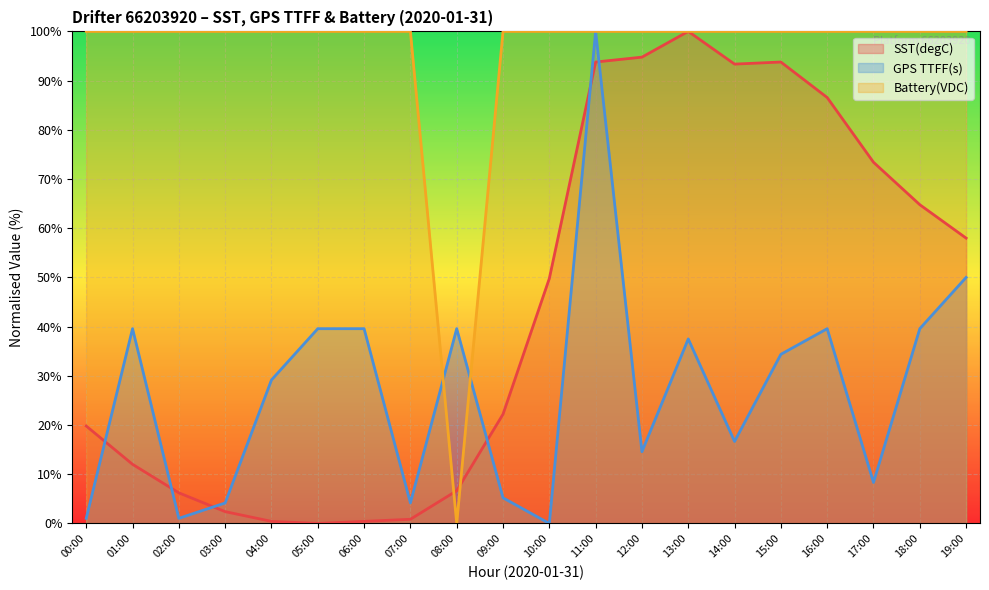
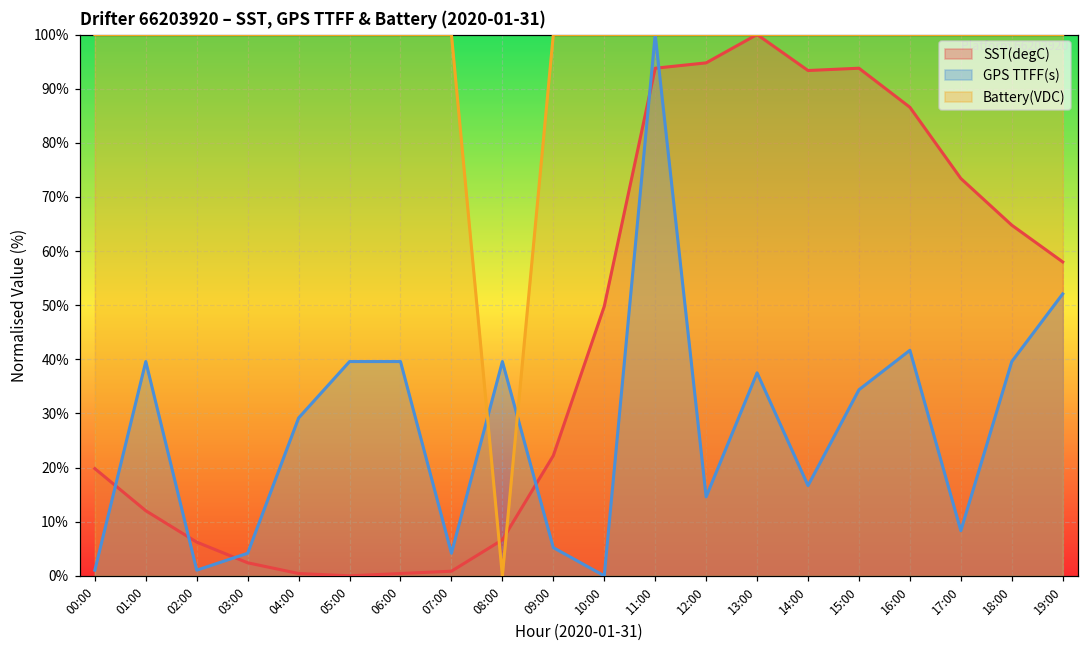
  {
    "GPS TTFF(s)": {
      "00:00": "1%",
      "01:00": "40%",
      "02:00": "1%",
      "03:00": "4%",
      "04:00": "29%",
      "05:00": "40%",
      "06:00": "40%",
      "07:00": "4%",
      "08:00": "40%",
      "09:00": "5%",
      "10:00": "0%",
      "12:00": "15%",
      "13:00": "38%",
      "14:00": "17%",
      "15:00": "34%",
-     "16:00": "40%",
+     "16:00": "42%",
      "17:00": "8%",
      "18:00": "40%",
-     "19:00": "50%"
+     "19:00": "52%"
    }
  }
